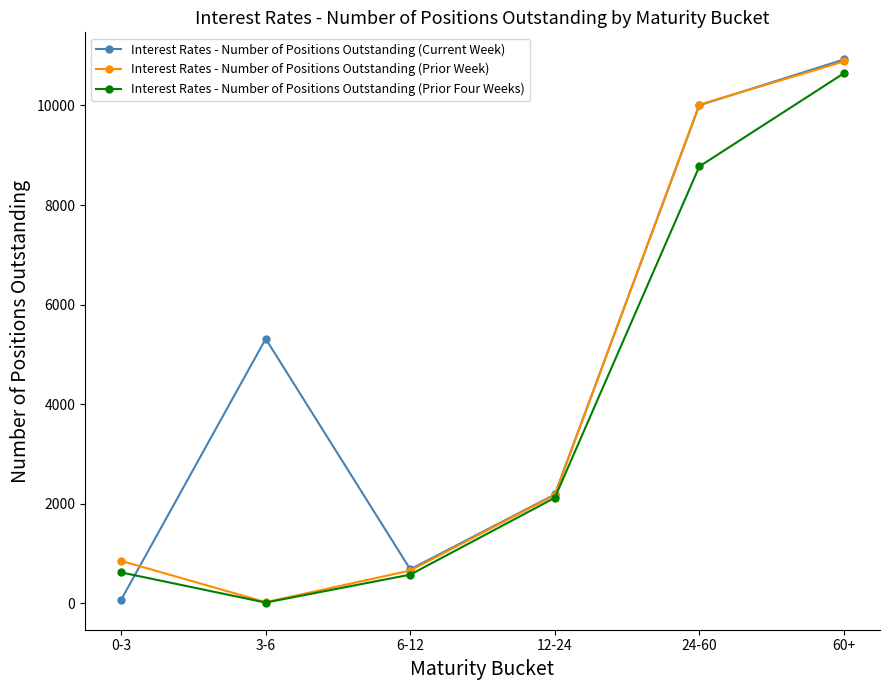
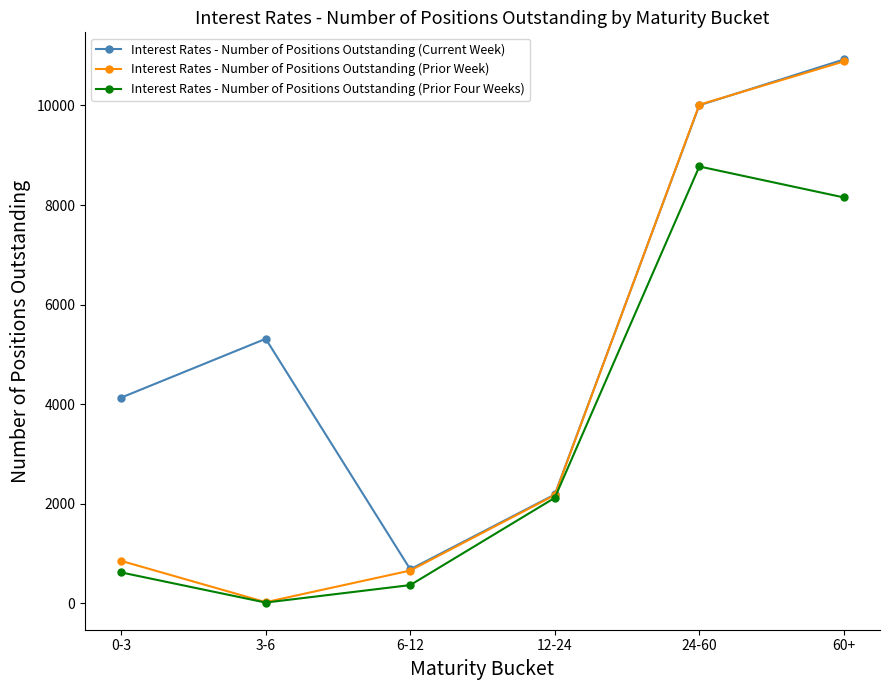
  {
    "Interest Rates - Number of Positions Outstanding (Current Week)": {
-     "0-3": 100,
+     "0-3": 4100,
      "3-6": 5300
    },
    "Interest Rates - Number of Positions Outstanding (Prior Week)": {
      "0-3": 900
    },
    "Interest Rates - Number of Positions Outstanding (Prior Four Weeks)": {
      "0-3": 600,
-     "6-12": 600,
+     "6-12": 400,
      "12-24": 2100,
      "24-60": 8800,
-     "60+": 10600
+     "60+": 8200
    }
  }
